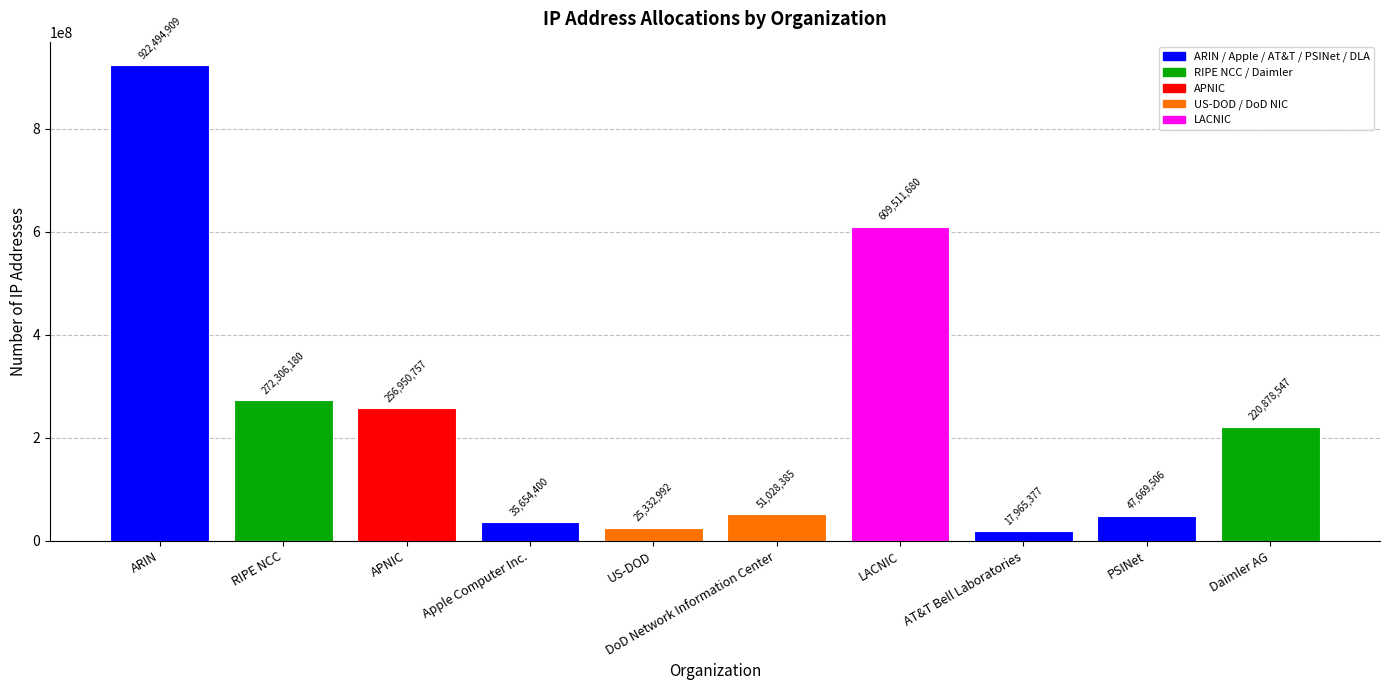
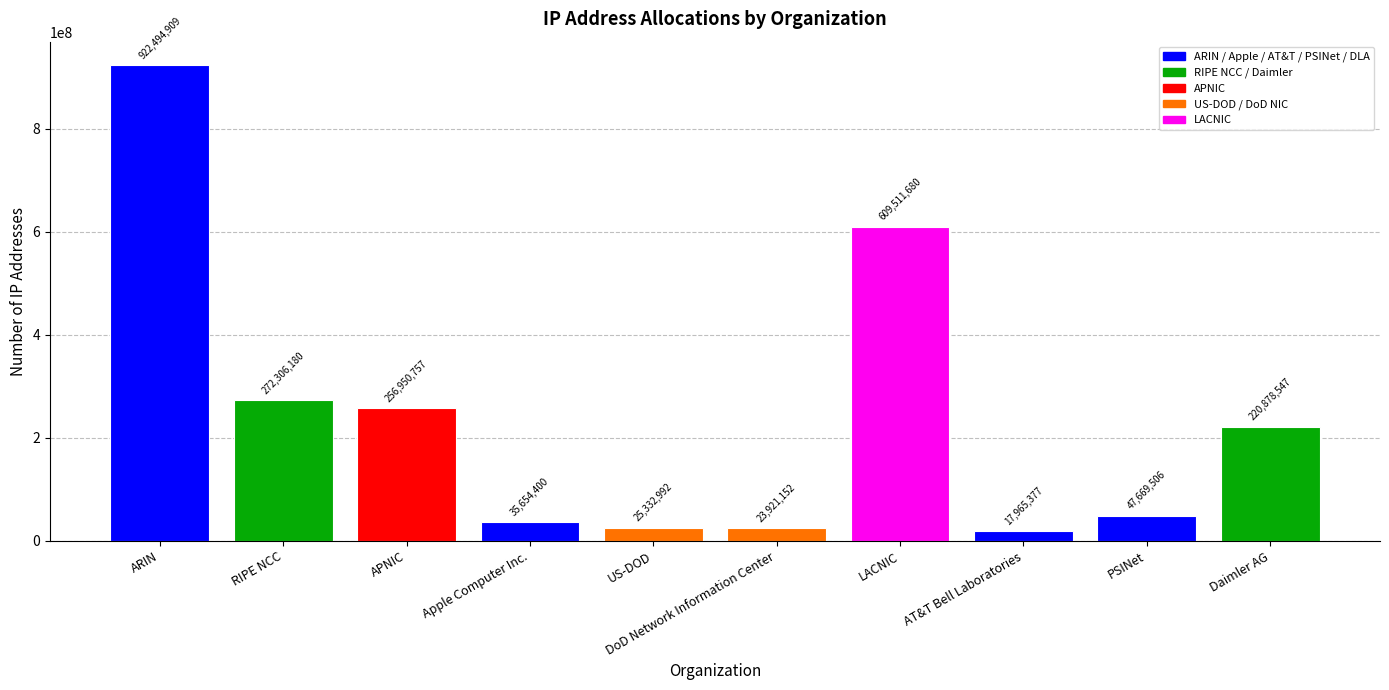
  {
    "ARIN": "922,494,909",
    "RIPE NCC": "272,306,180",
    "APNIC": "256,950,757",
    "Apple Computer Inc.": "35,654,400",
    "US-DOD": "25,332,992",
-   "DoD Network Information Center": "51,028,385",
+   "DoD Network Information Center": "23,921,152",
    "LACNIC": "609,511,680",
    "AT&T Bell Laboratories": "17,965,377",
    "PSINet": "47,669,506",
    "Daimler AG": "220,878,547"
  }
